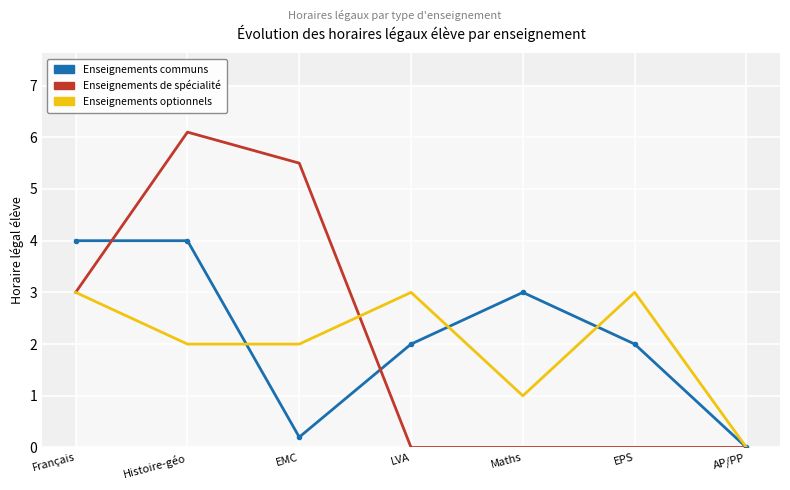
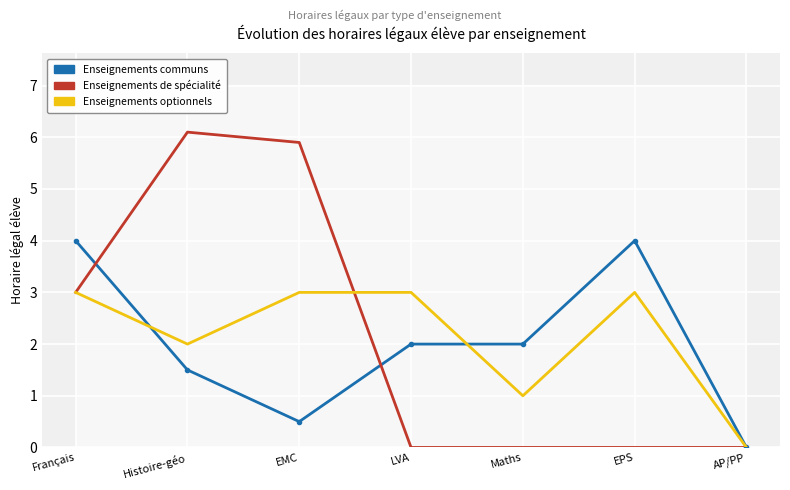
  {
    "Enseignements communs": {
      "Français": 4.0,
-     "Histoire-géo": 4.0,
-     "EMC": 0.2,
+     "Histoire-géo": 1.5,
+     "EMC": 0.5,
      "LVA": 2.0,
-     "Maths": 3,
-     "EPS": 2
+     "Maths": 2,
+     "EPS": 4
    },
    "Enseignements de spécialité": {
      "Histoire-géo": 6.1,
-     "EMC": 5.5,
+     "EMC": 5.9,
      "LVA": 0.0,
      "Maths": 0.0,
      "EPS": 0.0
    },
    "Enseignements optionnels": {
      "Histoire-géo": 2,
-     "EMC": 2,
+     "EMC": 3,
      "LVA": 3,
      "Maths": 1,
      "EPS": 3
    }
  }
